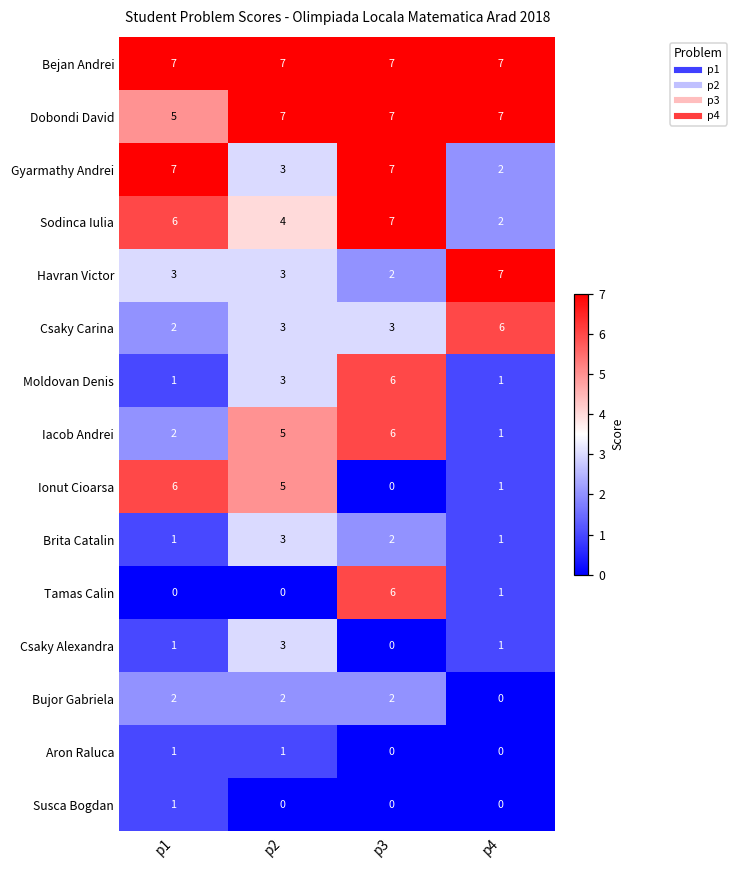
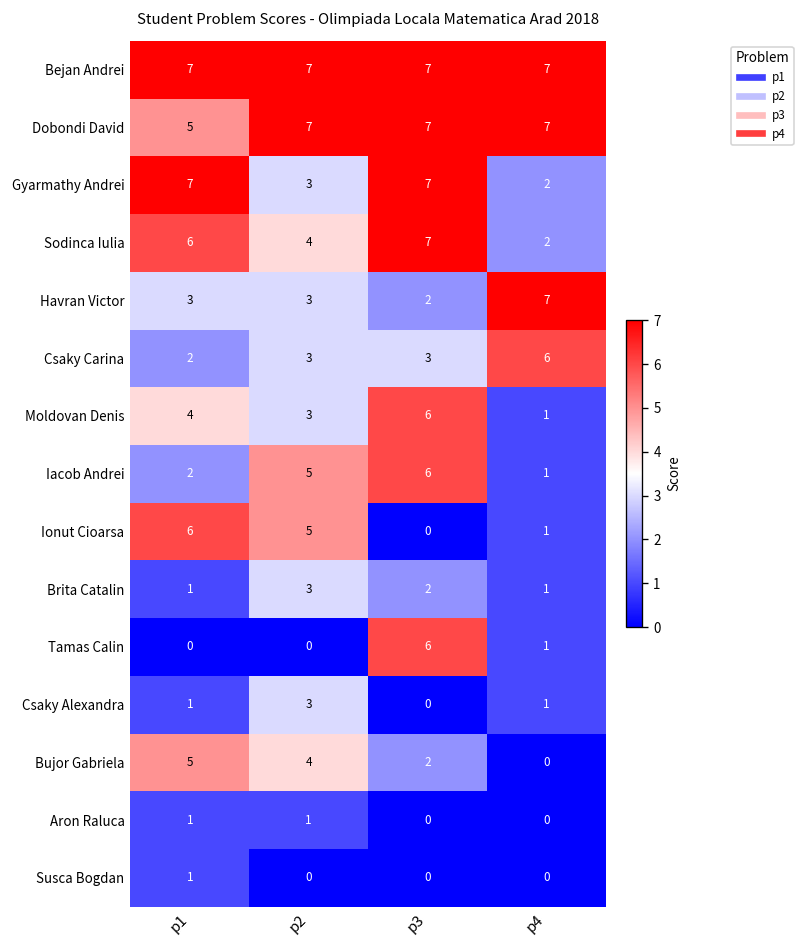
  {
    "Bejan Andrei": {
      "p1": 7,
      "p2": 7,
      "p3": 7,
      "p4": 7
    },
    "Dobondi David": {
      "p1": 5,
      "p2": 7,
      "p3": 7,
      "p4": 7
    },
    "Gyarmathy Andrei": {
      "p1": 7,
      "p2": 3,
      "p3": 7,
      "p4": 2
    },
    "Sodinca Iulia": {
      "p1": 6,
      "p2": 4,
      "p3": 7,
      "p4": 2
    },
    "Havran Victor": {
      "p1": 3,
      "p2": 3,
      "p3": 2,
      "p4": 7
    },
    "Csaky Carina": {
      "p1": 2,
      "p2": 3,
      "p3": 3,
      "p4": 6
    },
    "Moldovan Denis": {
-     "p1": 1,
+     "p1": 4,
      "p2": 3,
      "p3": 6,
      "p4": 1
    },
    "Iacob Andrei": {
      "p1": 2,
      "p2": 5,
      "p3": 6,
      "p4": 1
    },
    "Ionut Cioarsa": {
      "p1": 6,
      "p2": 5,
      "p3": 0,
      "p4": 1
    },
    "Brita Catalin": {
      "p1": 1,
      "p2": 3,
      "p3": 2,
      "p4": 1
    },
    "Tamas Calin": {
      "p1": 0,
      "p2": 0,
      "p3": 6,
      "p4": 1
    },
    "Csaky Alexandra": {
      "p1": 1,
      "p2": 3,
      "p3": 0,
      "p4": 1
    },
    "Bujor Gabriela": {
-     "p1": 2,
-     "p2": 2,
+     "p1": 5,
+     "p2": 4,
      "p3": 2,
      "p4": 0
    },
    "Aron Raluca": {
      "p1": 1,
      "p2": 1,
      "p3": 0,
      "p4": 0
    },
    "Susca Bogdan": {
      "p1": 1,
      "p2": 0,
      "p3": 0,
      "p4": 0
    }
  }
